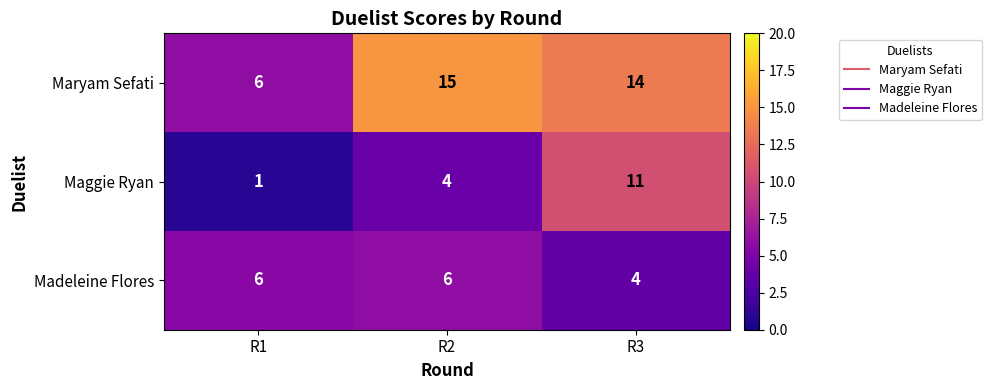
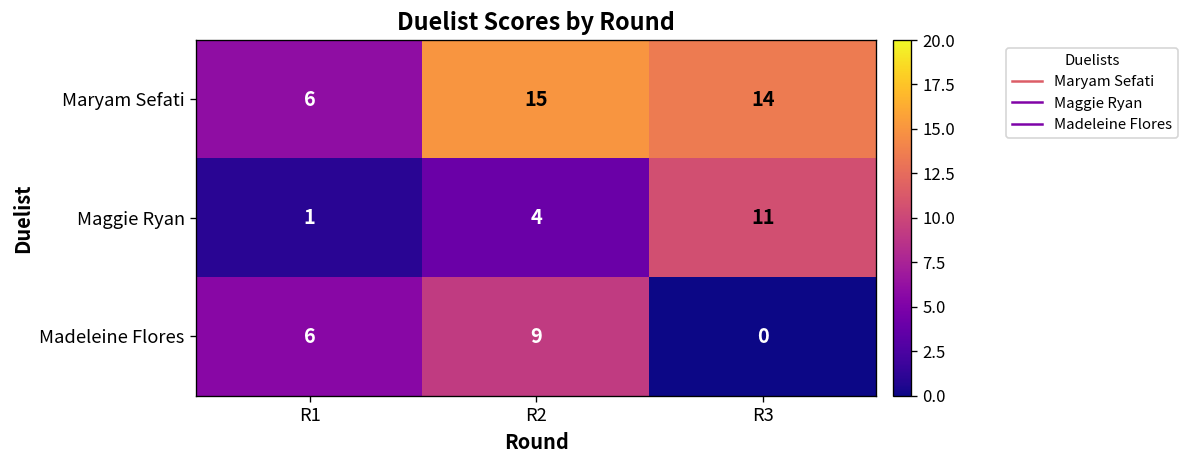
  {
    "Maryam Sefati": {
      "R1": 6,
      "R2": 15,
      "R3": 14
    },
    "Maggie Ryan": {
      "R1": 1,
      "R2": 4,
      "R3": 11
    },
    "Madeleine Flores": {
      "R1": 6,
-     "R2": 6,
-     "R3": 4
+     "R2": 9,
+     "R3": 0
    }
  }
